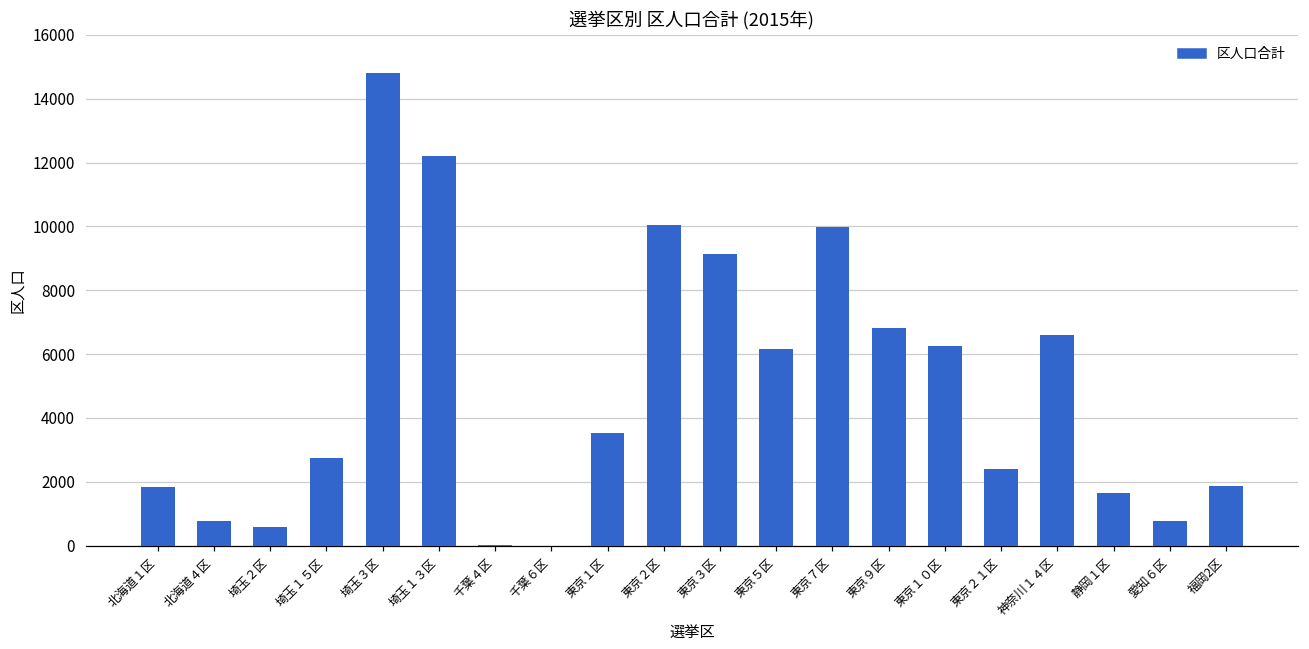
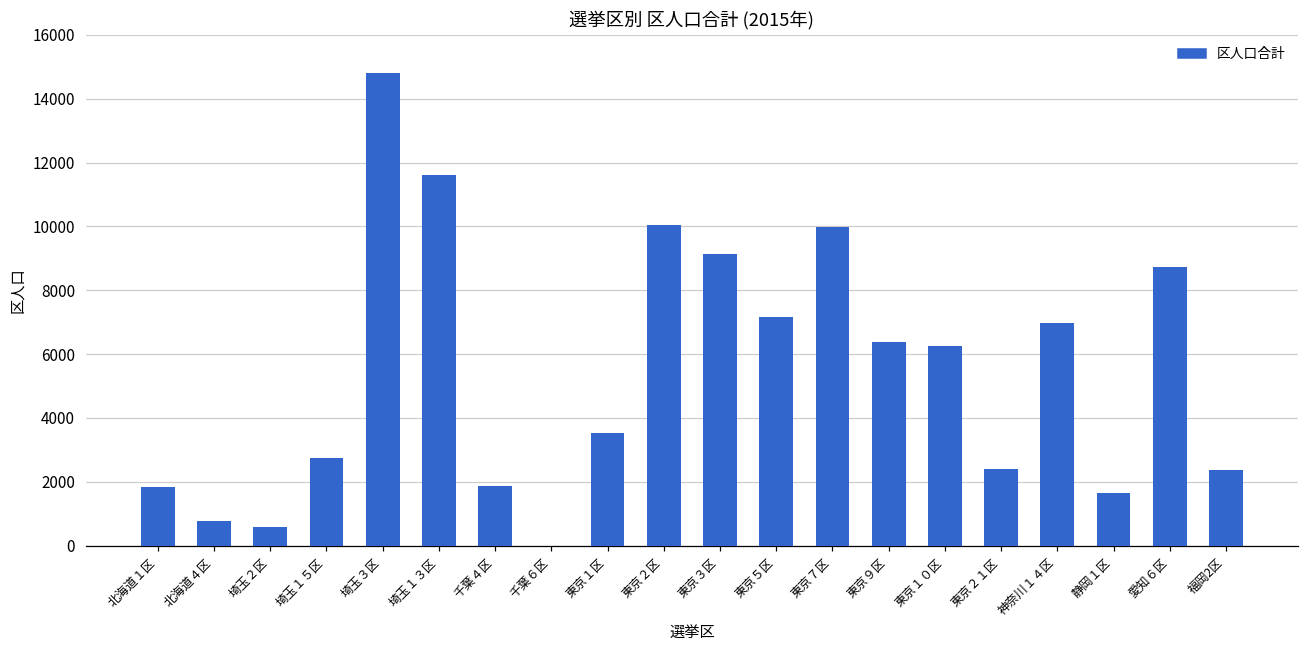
  {
    "北海道１区": 1800,
    "北海道４区": 800,
    "埼玉２区": 600,
    "埼玉１５区": 2800,
    "埼玉３区": 14800,
-   "埼玉１３区": 12200,
-   "千葉４区": 0,
+   "埼玉１３区": 11600,
+   "千葉４区": 1900,
    "東京１区": 3500,
    "東京２区": 10100,
    "東京３区": 9100,
-   "東京５区": 6200,
+   "東京５区": 7200,
    "東京７区": 10000,
-   "東京９区": 6800,
+   "東京９区": 6400,
    "東京１０区": 6200,
    "東京２１区": 2400,
-   "神奈川１４区": 6600,
+   "神奈川１４区": 7000,
    "静岡１区": 1700,
-   "愛知６区": 800,
-   "福岡2区": 1900
+   "愛知６区": 8700,
+   "福岡2区": 2400
  }
